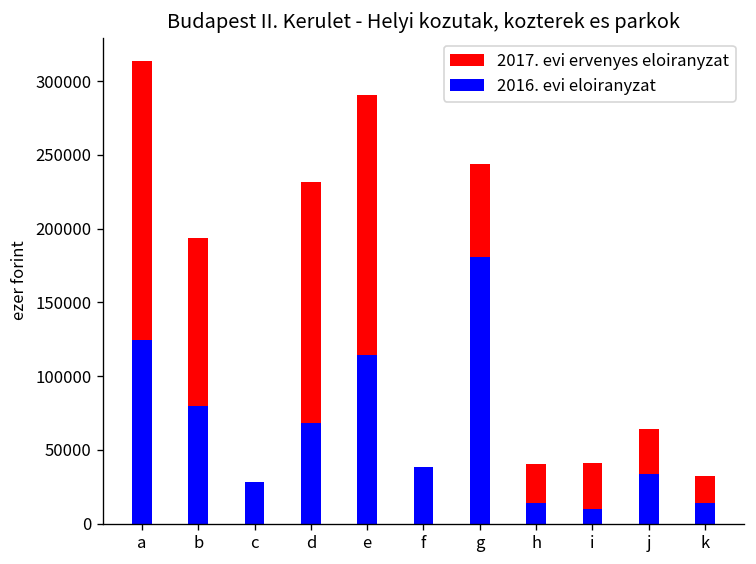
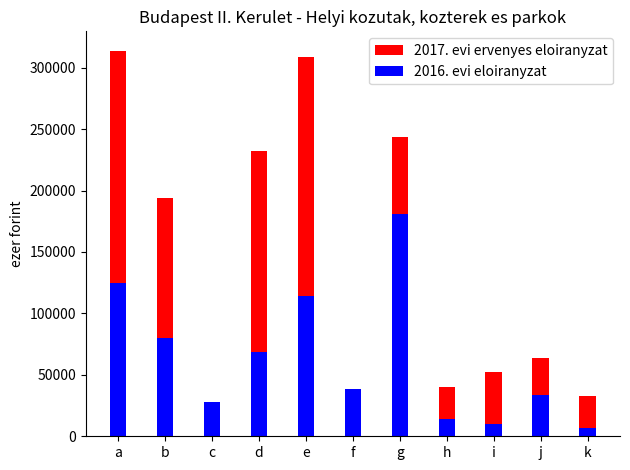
  {
    "2017. evi ervenyes eloiranyzat": {
      "a": 314000,
      "b": 194000,
      "d": 232000,
-     "e": 291000,
+     "e": 309000,
      "g": 244000,
      "h": 40000,
-     "i": 41000,
+     "i": 52000,
      "j": 64000,
      "k": 33000
    },
    "2016. evi eloiranyzat": {
      "c": 28000,
      "f": 38000,
-     "k": 14000
+     "k": 7000
    }
  }
